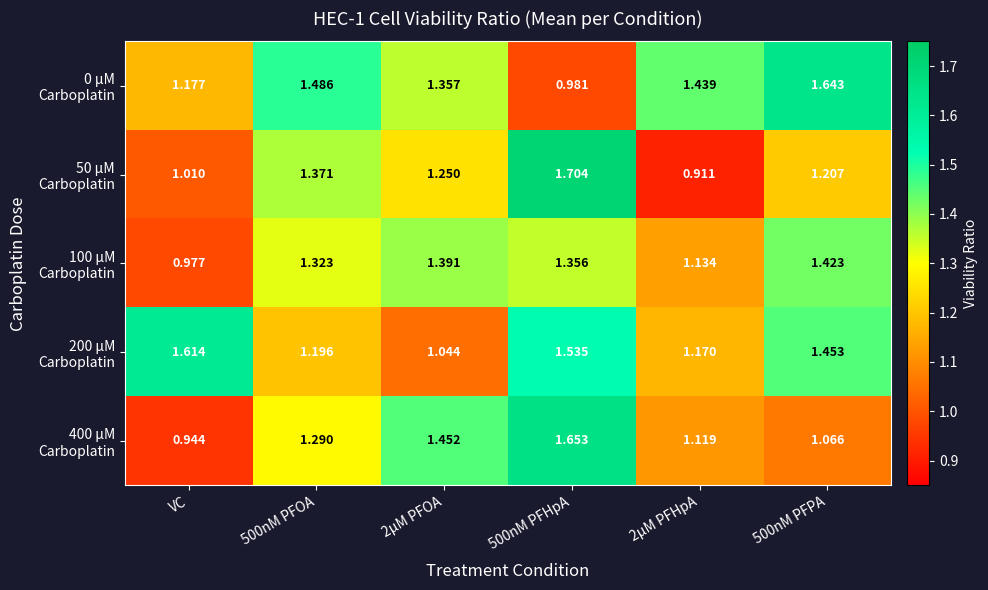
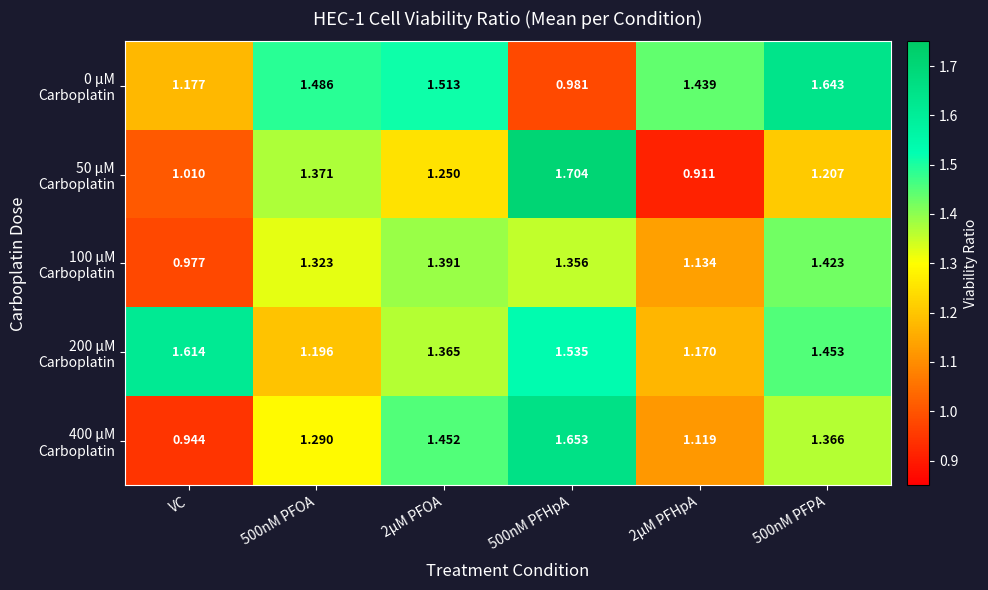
  {
    "0 µM Carboplatin": {
      "VC": 1.177,
      "500nM PFOA": 1.486,
-     "2μM PFOA": 1.357,
+     "2μM PFOA": 1.513,
      "500nM PFHpA": 0.981,
      "2μM PFHpA": 1.439,
      "500nM PFPA": 1.643
    },
    "50 µM Carboplatin": {
      "VC": 1.010,
      "500nM PFOA": 1.371,
      "2μM PFOA": 1.250,
      "500nM PFHpA": 1.704,
      "2μM PFHpA": 0.911,
      "500nM PFPA": 1.207
    },
    "100 µM Carboplatin": {
      "VC": 0.977,
      "500nM PFOA": 1.323,
      "2μM PFOA": 1.391,
      "500nM PFHpA": 1.356,
      "2μM PFHpA": 1.134,
      "500nM PFPA": 1.423
    },
    "200 µM Carboplatin": {
      "VC": 1.614,
      "500nM PFOA": 1.196,
-     "2μM PFOA": 1.044,
+     "2μM PFOA": 1.365,
      "500nM PFHpA": 1.535,
      "2μM PFHpA": 1.170,
      "500nM PFPA": 1.453
    },
    "400 µM Carboplatin": {
      "VC": 0.944,
      "500nM PFOA": 1.290,
      "2μM PFOA": 1.452,
      "500nM PFHpA": 1.653,
      "2μM PFHpA": 1.119,
-     "500nM PFPA": 1.066
+     "500nM PFPA": 1.366
    }
  }
